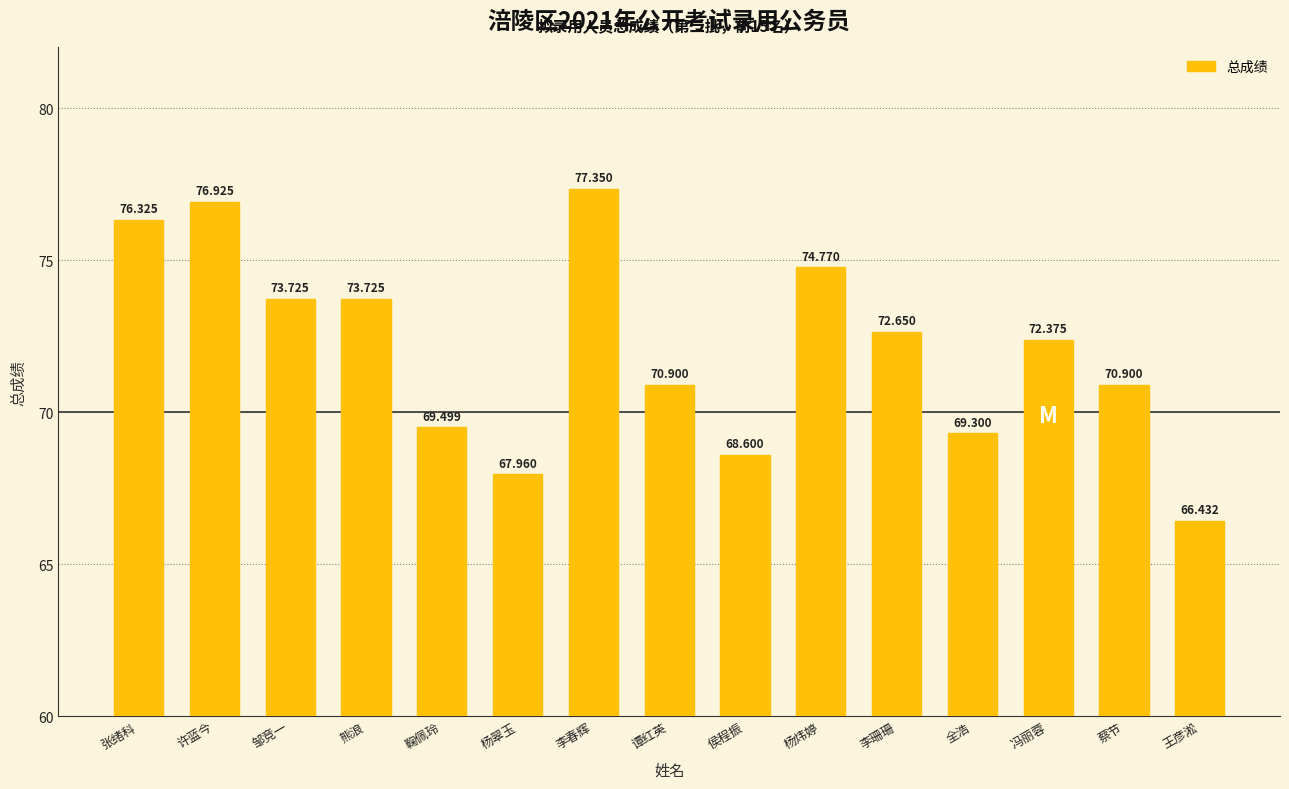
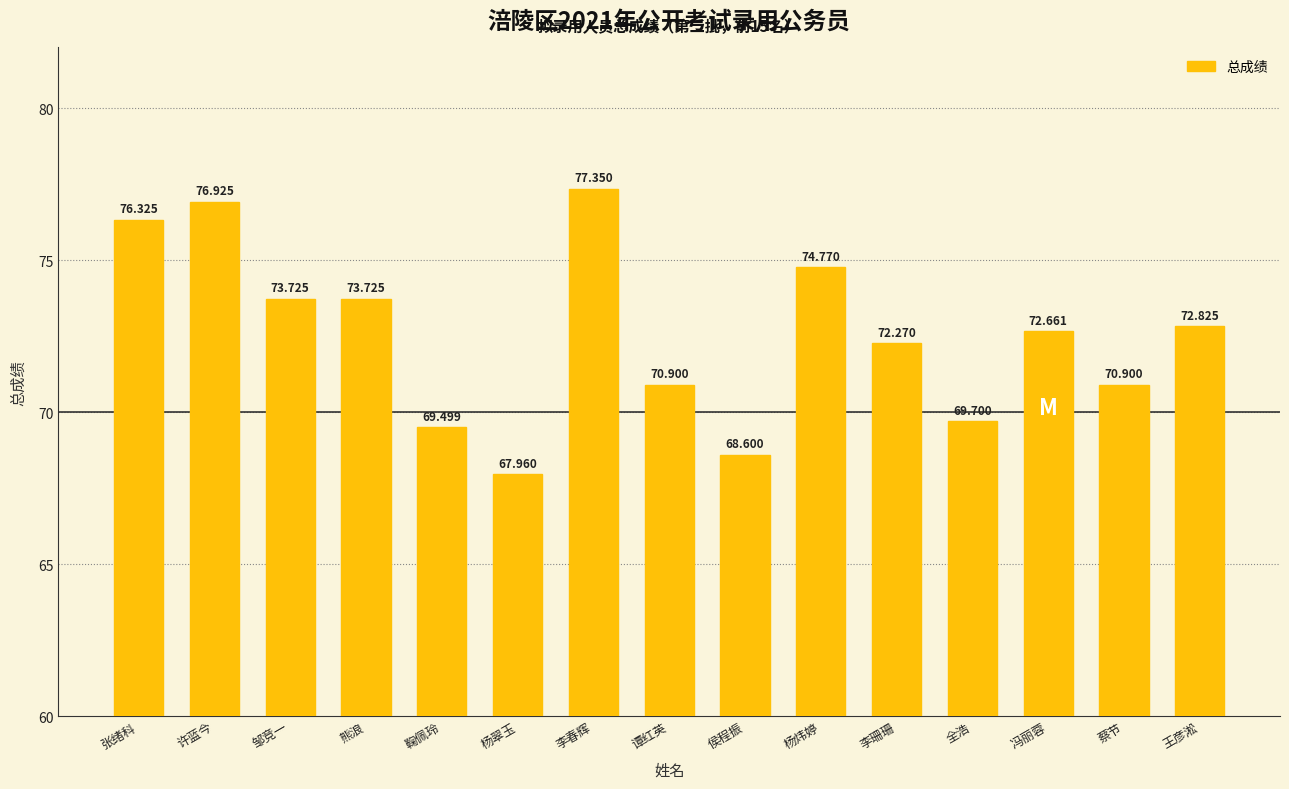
  {
    "张绪科": 76.325,
    "许蓝今": 76.925,
    "邹竞一": 73.725,
    "熊浪": 73.725,
    "鞠佩玲": 69.499,
    "杨翠玉": 67.960,
    "李春辉": 77.350,
    "谭红英": 70.900,
    "侯程振": 68.600,
    "杨炜婷": 74.770,
-   "李珊珊": 72.650,
-   "全浩": 69.300,
-   "冯丽蓉": 72.375,
+   "李珊珊": 72.270,
+   "全浩": 69.700,
+   "冯丽蓉": 72.661,
    "蔡节": 70.900,
-   "王彦淞": 66.432
+   "王彦淞": 72.825
  }
